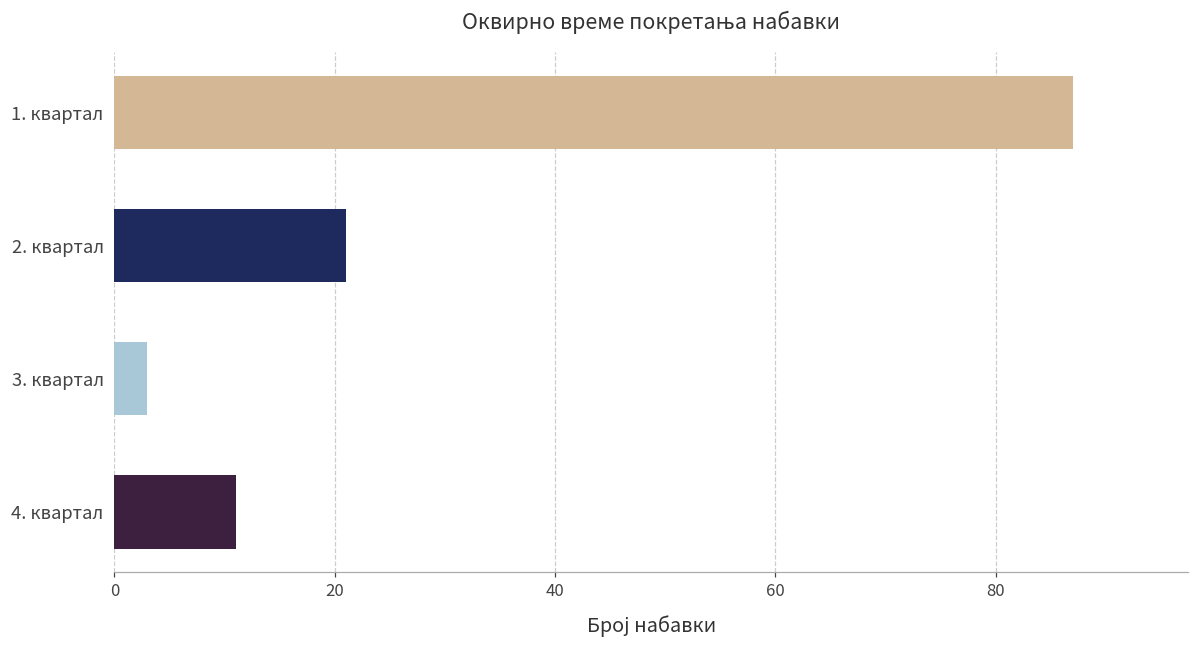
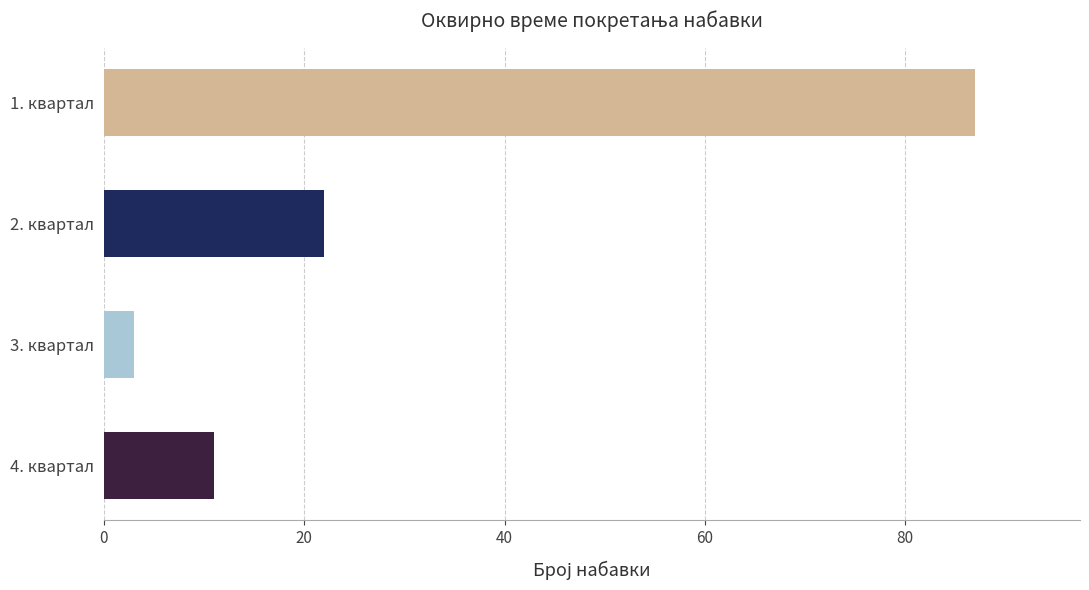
  {
    "1. квартал": 87,
-   "2. квартал": 21,
+   "2. квартал": 22,
    "3. квартал": 3,
    "4. квартал": 11
  }
